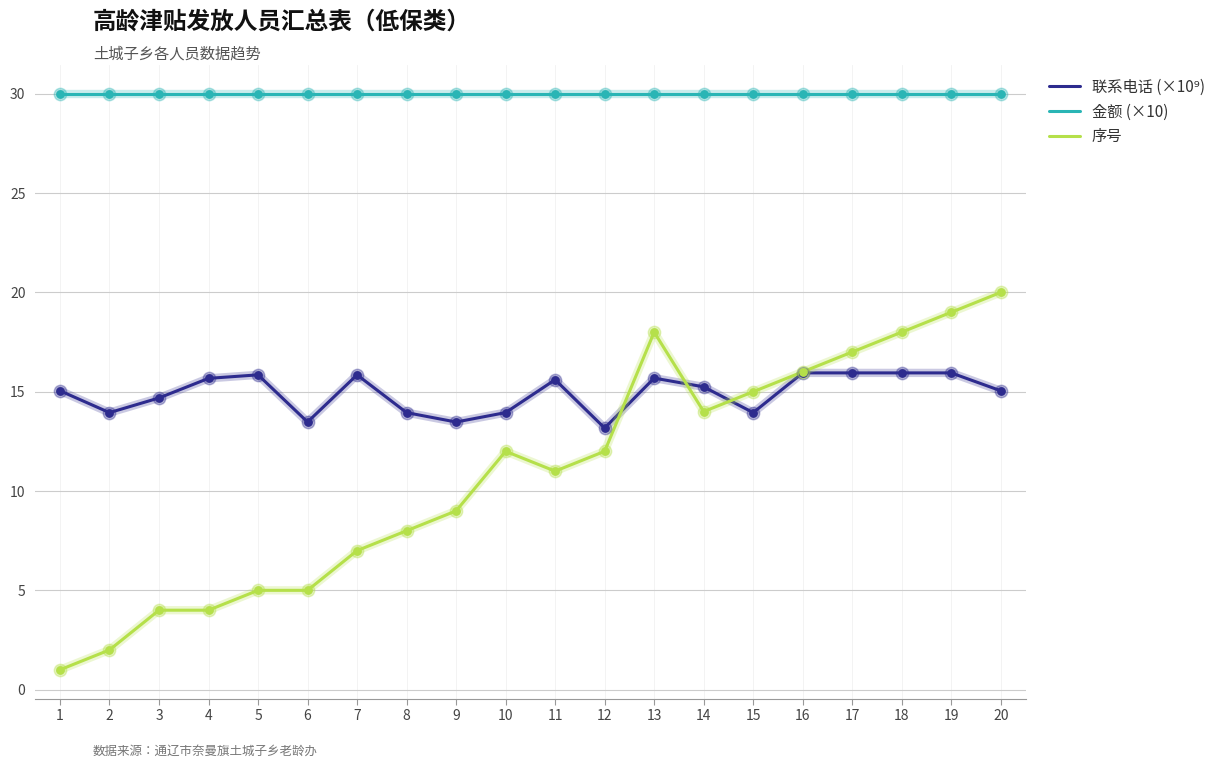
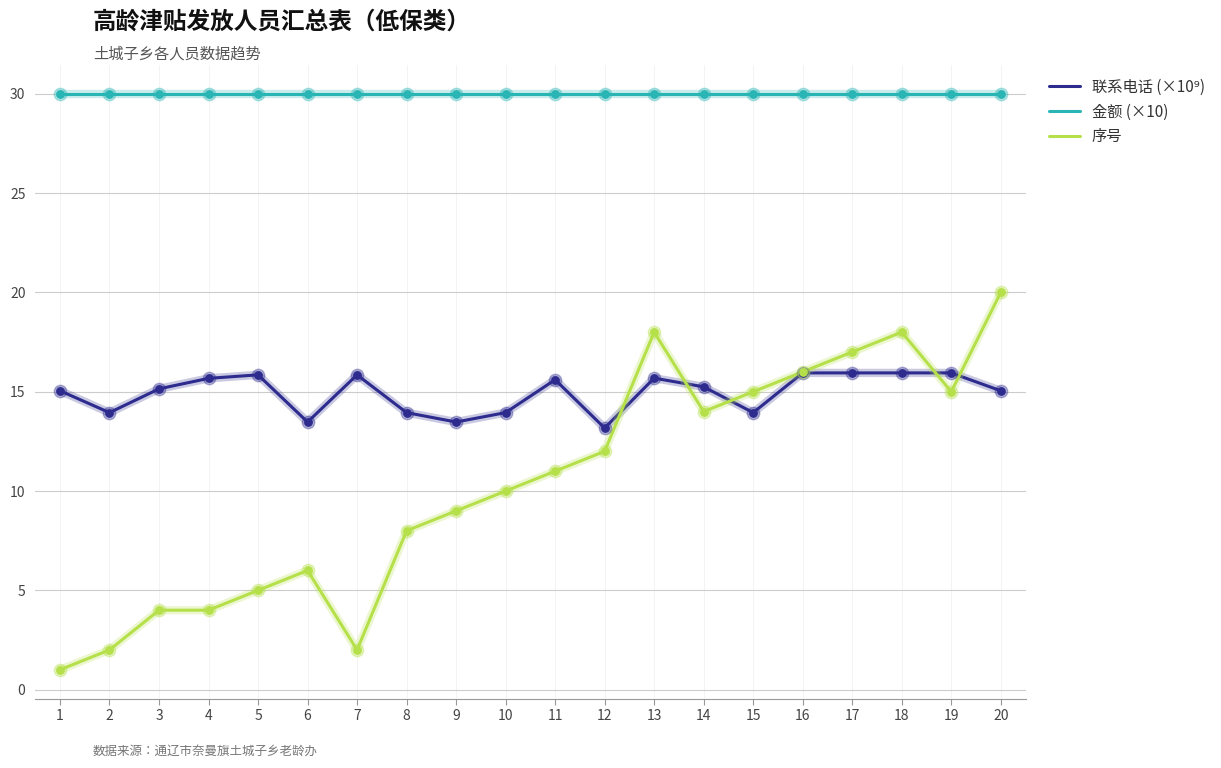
  {
    "联系电话 (×10⁹)": {
      "1": 15.0,
      "2": 13.9,
-     "3": 14.7,
+     "3": 15.1,
      "4": 15.7,
      "5": 15.8,
      "6": 13.5,
      "7": 15.8,
      "8": 13.9,
      "9": 13.5,
      "10": 13.9,
      "11": 15.6,
      "12": 13.2,
      "13": 15.7,
      "14": 15.2,
      "15": 13.9,
      "17": 15.9,
      "18": 15.9,
      "19": 15.9,
      "20": 15.0
    },
    "金额 (×10)": {
      "1": 30.0,
      "2": 30.0,
      "3": 30.0,
      "4": 30.0,
      "5": 30.0,
      "6": 30.0,
      "7": 30.0,
      "8": 30.0,
      "9": 30.0,
      "10": 30.0,
      "11": 30.0,
      "12": 30.0,
      "13": 30.0,
      "14": 30.0,
      "15": 30.0,
      "16": 30.0,
      "17": 30.0,
      "18": 30.0,
      "19": 30.0,
      "20": 30.0
    },
    "序号": {
      "1": 1,
      "2": 2,
      "3": 4,
      "4": 4,
      "5": 5,
-     "6": 5,
-     "7": 7,
+     "6": 6,
+     "7": 2,
      "8": 8,
      "9": 9,
-     "10": 12,
+     "10": 10,
      "11": 11,
      "12": 12,
      "13": 18,
      "14": 14,
      "15": 15,
      "17": 17,
      "18": 18,
-     "19": 19,
+     "19": 15,
      "20": 20
    }
  }
